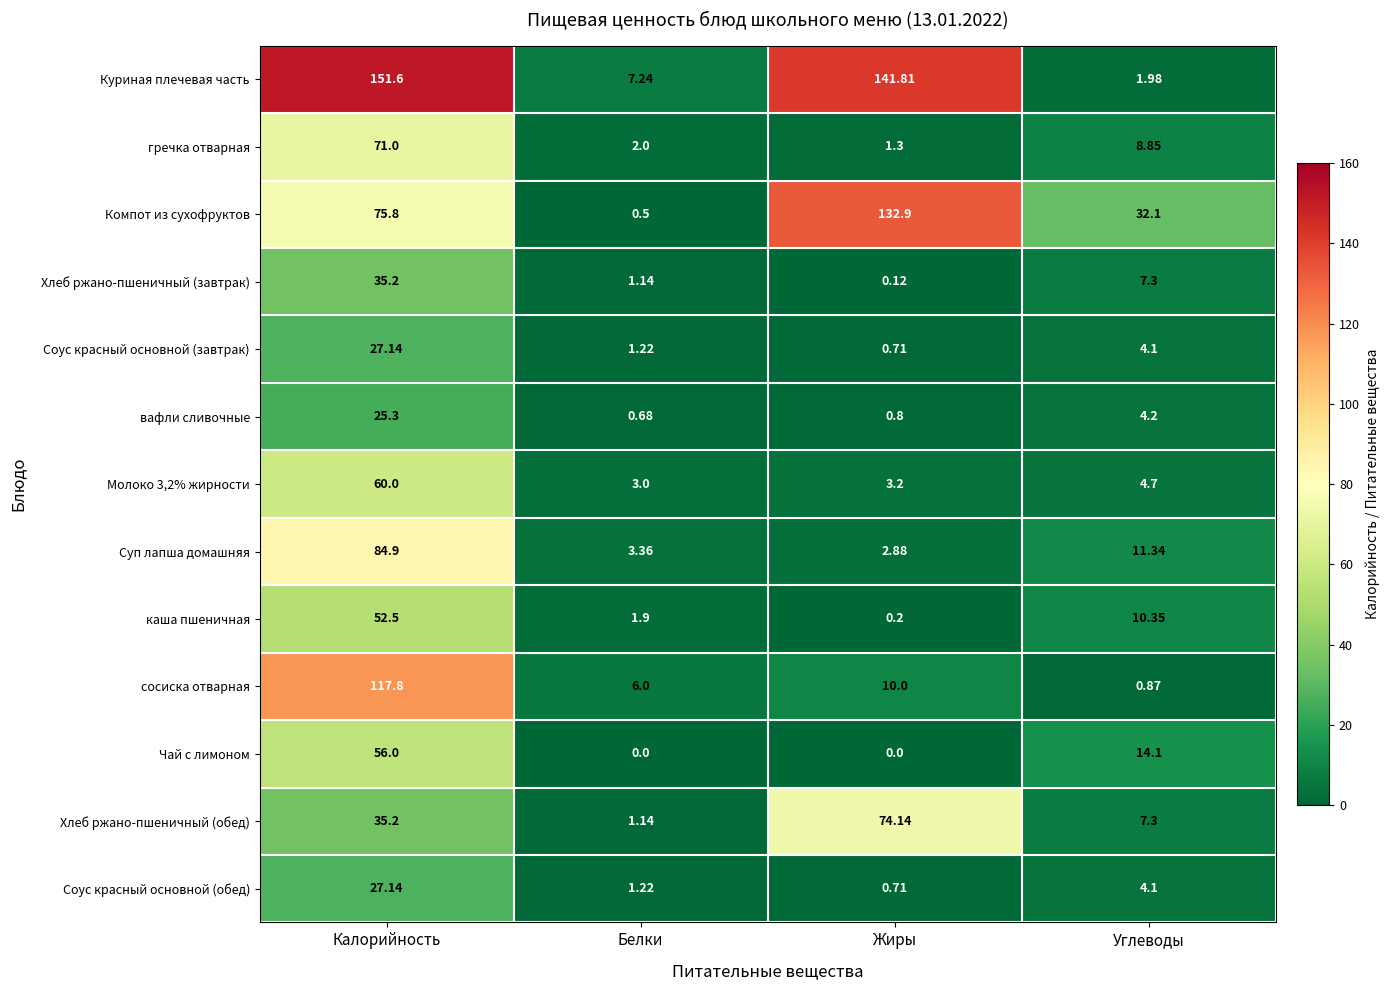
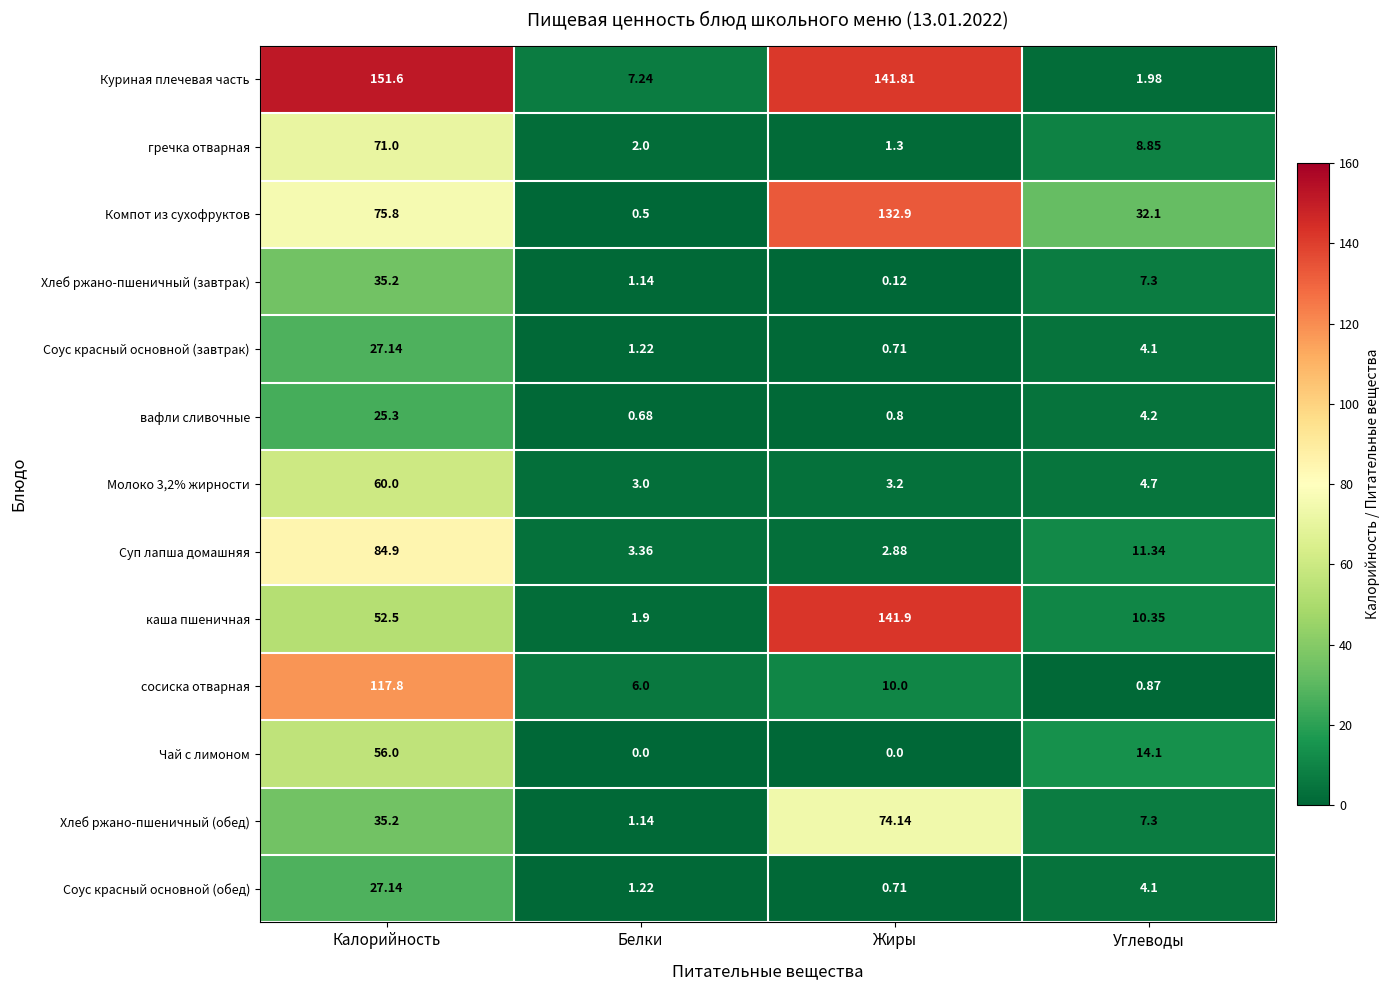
  {
    "Куриная плечевая часть": {
      "Калорийность": 151.6,
      "Белки": 7.24,
      "Жиры": 141.81,
      "Углеводы": 1.98
    },
    "гречка отварная": {
      "Калорийность": 71.0,
      "Белки": 2.0,
      "Жиры": 1.3,
      "Углеводы": 8.85
    },
    "Компот из сухофруктов": {
      "Калорийность": 75.8,
      "Белки": 0.5,
      "Жиры": 132.9,
      "Углеводы": 32.1
    },
    "Хлеб ржано-пшеничный (завтрак)": {
      "Калорийность": 35.2,
      "Белки": 1.14,
      "Жиры": 0.12,
      "Углеводы": 7.3
    },
    "Соус красный основной (завтрак)": {
      "Калорийность": 27.14,
      "Белки": 1.22,
      "Жиры": 0.71,
      "Углеводы": 4.1
    },
    "вафли сливочные": {
      "Калорийность": 25.3,
      "Белки": 0.68,
      "Жиры": 0.8,
      "Углеводы": 4.2
    },
    "Молоко 3,2% жирности": {
      "Калорийность": 60.0,
      "Белки": 3.0,
      "Жиры": 3.2,
      "Углеводы": 4.7
    },
    "Суп лапша домашняя": {
      "Калорийность": 84.9,
      "Белки": 3.36,
      "Жиры": 2.88,
      "Углеводы": 11.34
    },
    "каша пшеничная": {
      "Калорийность": 52.5,
      "Белки": 1.9,
-     "Жиры": 0.2,
+     "Жиры": 141.9,
      "Углеводы": 10.35
    },
    "сосиска отварная": {
      "Калорийность": 117.8,
      "Белки": 6.0,
      "Жиры": 10.0,
      "Углеводы": 0.87
    },
    "Чай с лимоном": {
      "Калорийность": 56.0,
      "Белки": 0.0,
      "Жиры": 0.0,
      "Углеводы": 14.1
    },
    "Хлеб ржано-пшеничный (обед)": {
      "Калорийность": 35.2,
      "Белки": 1.14,
      "Жиры": 74.14,
      "Углеводы": 7.3
    },
    "Соус красный основной (обед)": {
      "Калорийность": 27.14,
      "Белки": 1.22,
      "Жиры": 0.71,
      "Углеводы": 4.1
    }
  }
